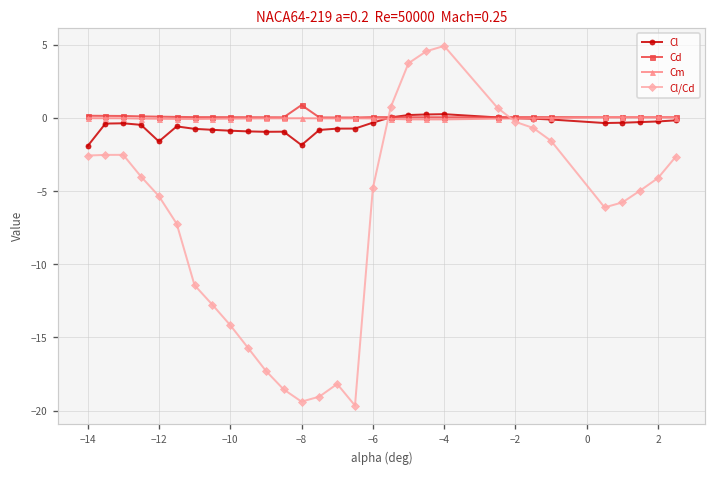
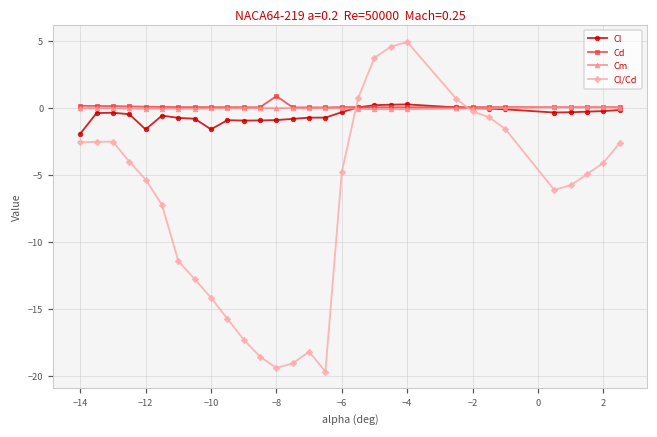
  {
    "Cl": {
      "−14": -1.9,
      "−12": -1.6,
-     "−10": -0.9,
-     "−8": -1.8,
+     "−10": -1.6,
+     "−8": -0.9,
      "−6": -0.3,
      "−4": 0.3,
      "2": -0.2
    },
    "Cd": {
      "−8": 0.9
    }
  }
